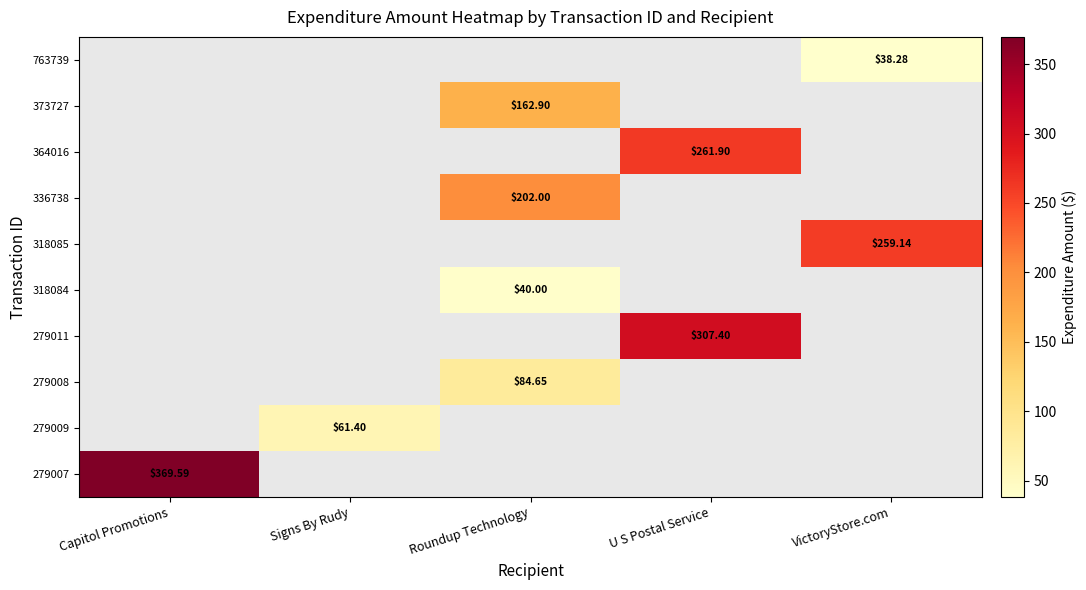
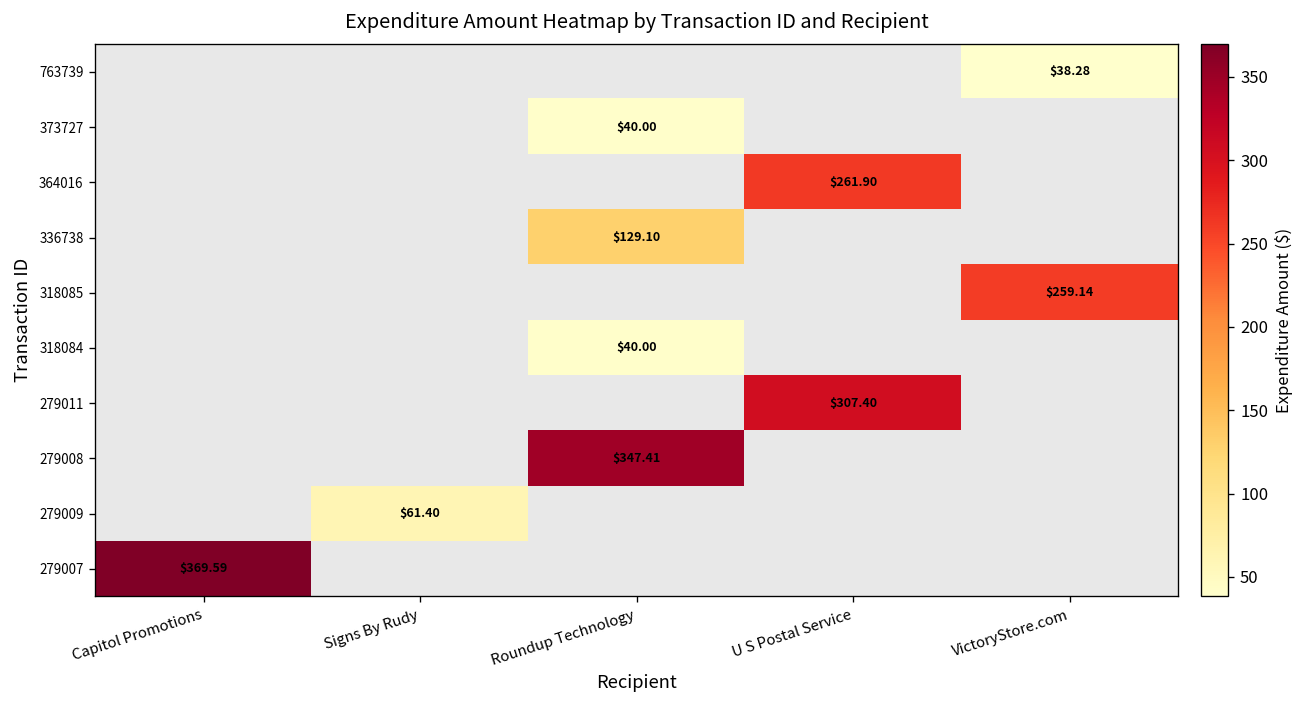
  {
    "763739": {
      "VictoryStore.com": "$38.28"
    },
    "373727": {
-     "Roundup Technology": "$162.90"
+     "Roundup Technology": "$40.00"
    },
    "364016": {
      "U S Postal Service": "$261.90"
    },
    "336738": {
-     "Roundup Technology": "$202.00"
+     "Roundup Technology": "$129.10"
    },
    "318085": {
      "VictoryStore.com": "$259.14"
    },
    "318084": {
      "Roundup Technology": "$40.00"
    },
    "279011": {
      "U S Postal Service": "$307.40"
    },
    "279008": {
-     "Roundup Technology": "$84.65"
+     "Roundup Technology": "$347.41"
    },
    "279009": {
      "Signs By Rudy": "$61.40"
    },
    "279007": {
      "Capitol Promotions": "$369.59"
    }
  }
